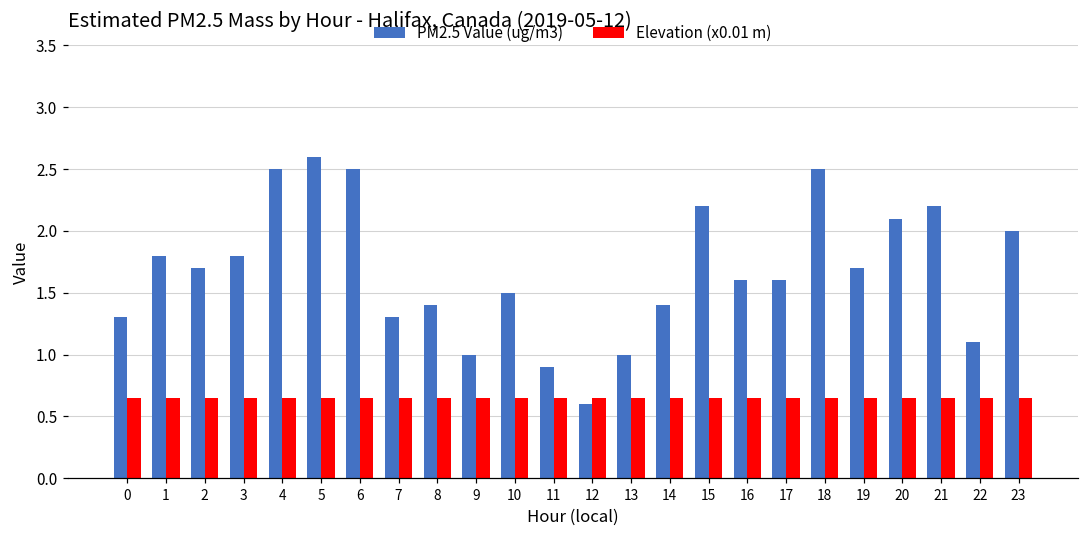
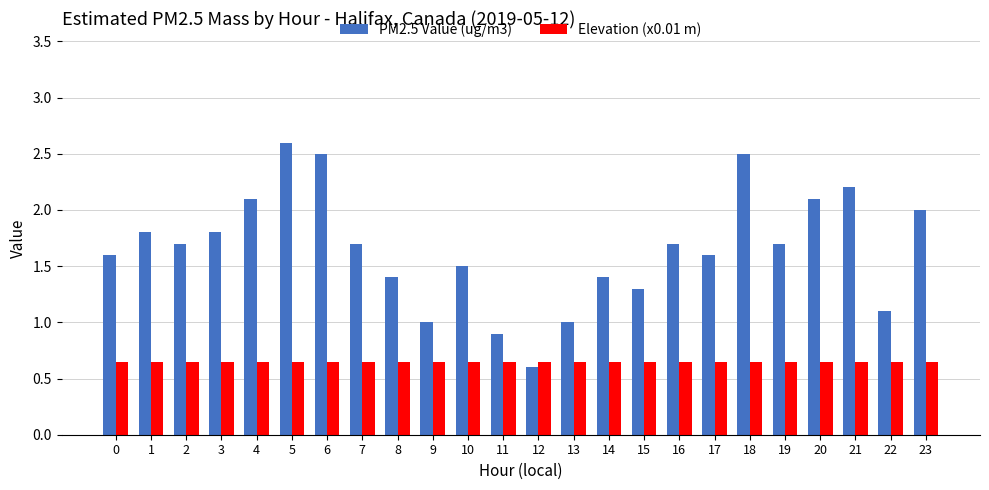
  {
    "PM2.5 Value (ug/m3)": {
-     "0": 1.3,
+     "0": 1.6,
      "1": 1.8,
      "2": 1.7,
      "3": 1.8,
-     "4": 2.5,
+     "4": 2.1,
      "5": 2.6,
      "6": 2.5,
-     "7": 1.3,
+     "7": 1.7,
      "8": 1.4,
      "9": 1.0,
      "10": 1.5,
      "11": 0.9,
      "12": 0.6,
      "13": 1.0,
      "14": 1.4,
-     "15": 2.2,
-     "16": 1.6,
+     "15": 1.3,
+     "16": 1.7,
      "17": 1.6,
      "18": 2.5,
      "19": 1.7,
      "20": 2.1,
      "21": 2.2,
      "22": 1.1,
      "23": 2.0
    },
    "Elevation (x0.01 m)": {
      "0": 0.65,
      "1": 0.65,
      "2": 0.65,
      "3": 0.65,
      "4": 0.65,
      "5": 0.65,
      "6": 0.65,
      "7": 0.65,
      "8": 0.65,
      "9": 0.65,
      "10": 0.65,
      "11": 0.65,
      "12": 0.65,
      "13": 0.65,
      "14": 0.65,
      "15": 0.65,
      "16": 0.65,
      "17": 0.65,
      "18": 0.65,
      "19": 0.65,
      "20": 0.65,
      "21": 0.65,
      "22": 0.65,
      "23": 0.65
    }
  }
